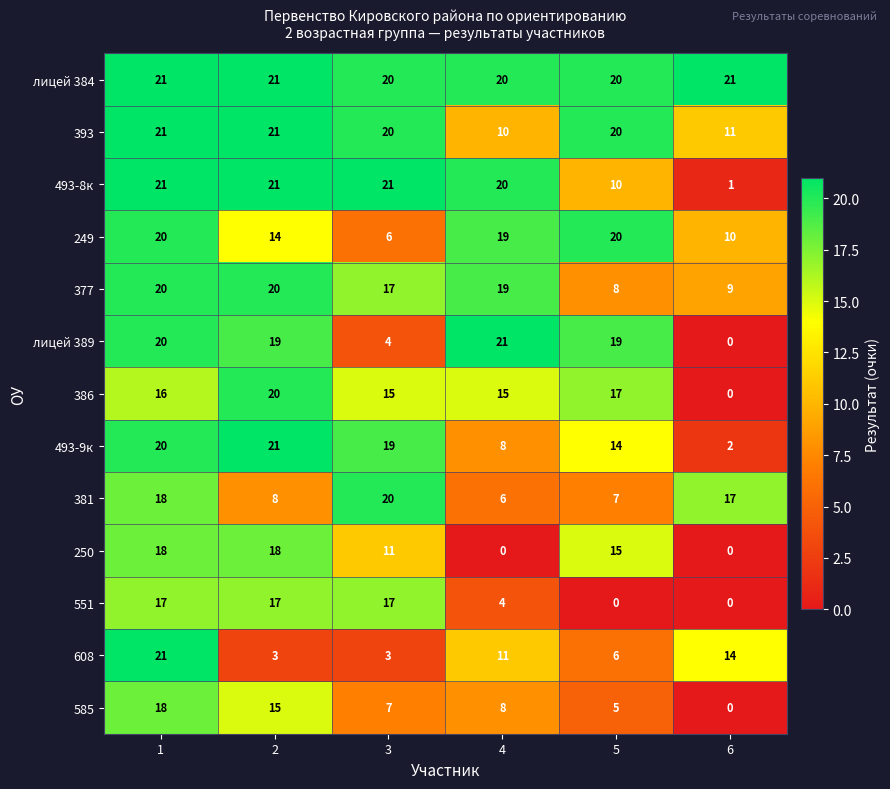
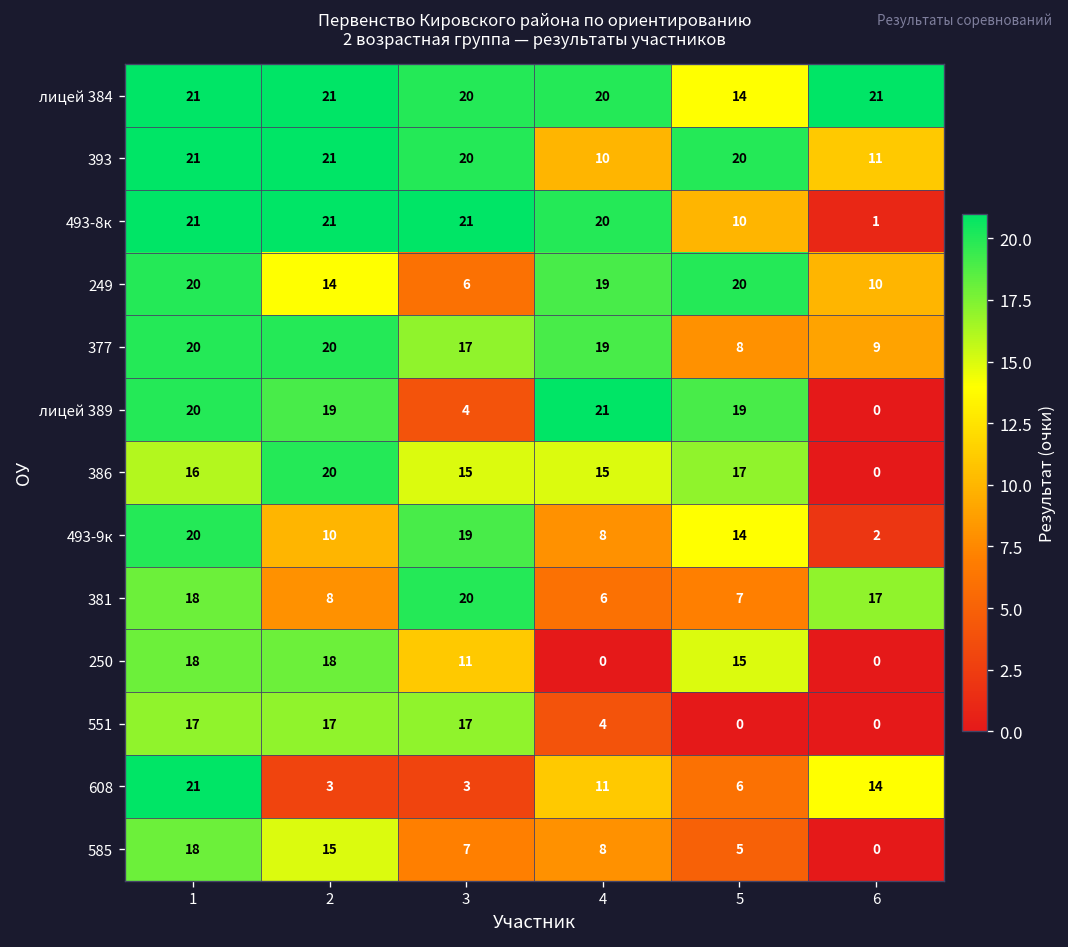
  {
    "лицей 384": {
      "1": 21,
      "2": 21,
      "3": 20,
      "4": 20,
-     "5": 20,
+     "5": 14,
      "6": 21
    },
    "393": {
      "1": 21,
      "2": 21,
      "3": 20,
      "4": 10,
      "5": 20,
      "6": 11
    },
    "493-8к": {
      "1": 21,
      "2": 21,
      "3": 21,
      "4": 20,
      "5": 10,
      "6": 1
    },
    "249": {
      "1": 20,
      "2": 14,
      "3": 6,
      "4": 19,
      "5": 20,
      "6": 10
    },
    "377": {
      "1": 20,
      "2": 20,
      "3": 17,
      "4": 19,
      "5": 8,
      "6": 9
    },
    "лицей 389": {
      "1": 20,
      "2": 19,
      "3": 4,
      "4": 21,
      "5": 19,
      "6": 0
    },
    "386": {
      "1": 16,
      "2": 20,
      "3": 15,
      "4": 15,
      "5": 17,
      "6": 0
    },
    "493-9к": {
      "1": 20,
-     "2": 21,
+     "2": 10,
      "3": 19,
      "4": 8,
      "5": 14,
      "6": 2
    },
    "381": {
      "1": 18,
      "2": 8,
      "3": 20,
      "4": 6,
      "5": 7,
      "6": 17
    },
    "250": {
      "1": 18,
      "2": 18,
      "3": 11,
      "4": 0,
      "5": 15,
      "6": 0
    },
    "551": {
      "1": 17,
      "2": 17,
      "3": 17,
      "4": 4,
      "5": 0,
      "6": 0
    },
    "608": {
      "1": 21,
      "2": 3,
      "3": 3,
      "4": 11,
      "5": 6,
      "6": 14
    },
    "585": {
      "1": 18,
      "2": 15,
      "3": 7,
      "4": 8,
      "5": 5,
      "6": 0
    }
  }
